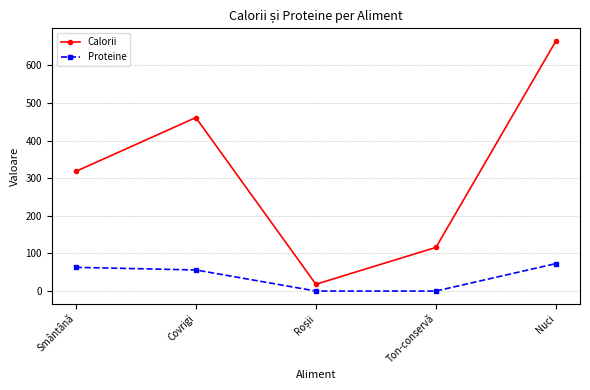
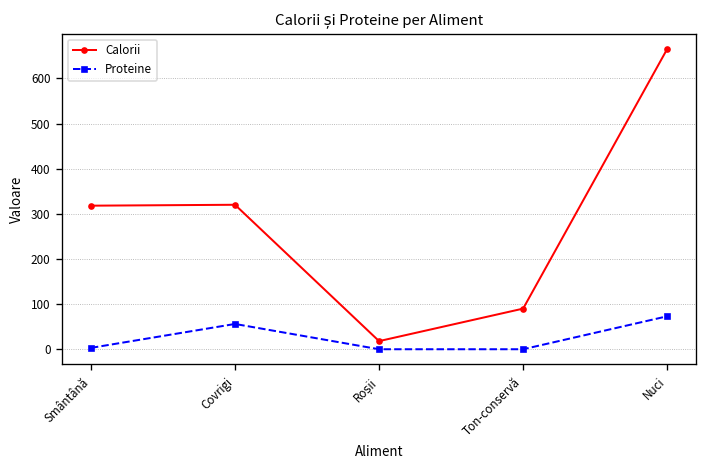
  {
    "Calorii": {
      "Smântână": 320,
-     "Covrigi": 460,
+     "Covrigi": 320,
      "Roșii": 20,
-     "Ton-conservă": 120,
+     "Ton-conservă": 90,
      "Nuci": 670
    },
    "Proteine": {
-     "Smântână": 60,
+     "Smântână": 0,
      "Covrigi": 60,
      "Roșii": 0,
      "Ton-conservă": 0,
      "Nuci": 70
    }
  }
